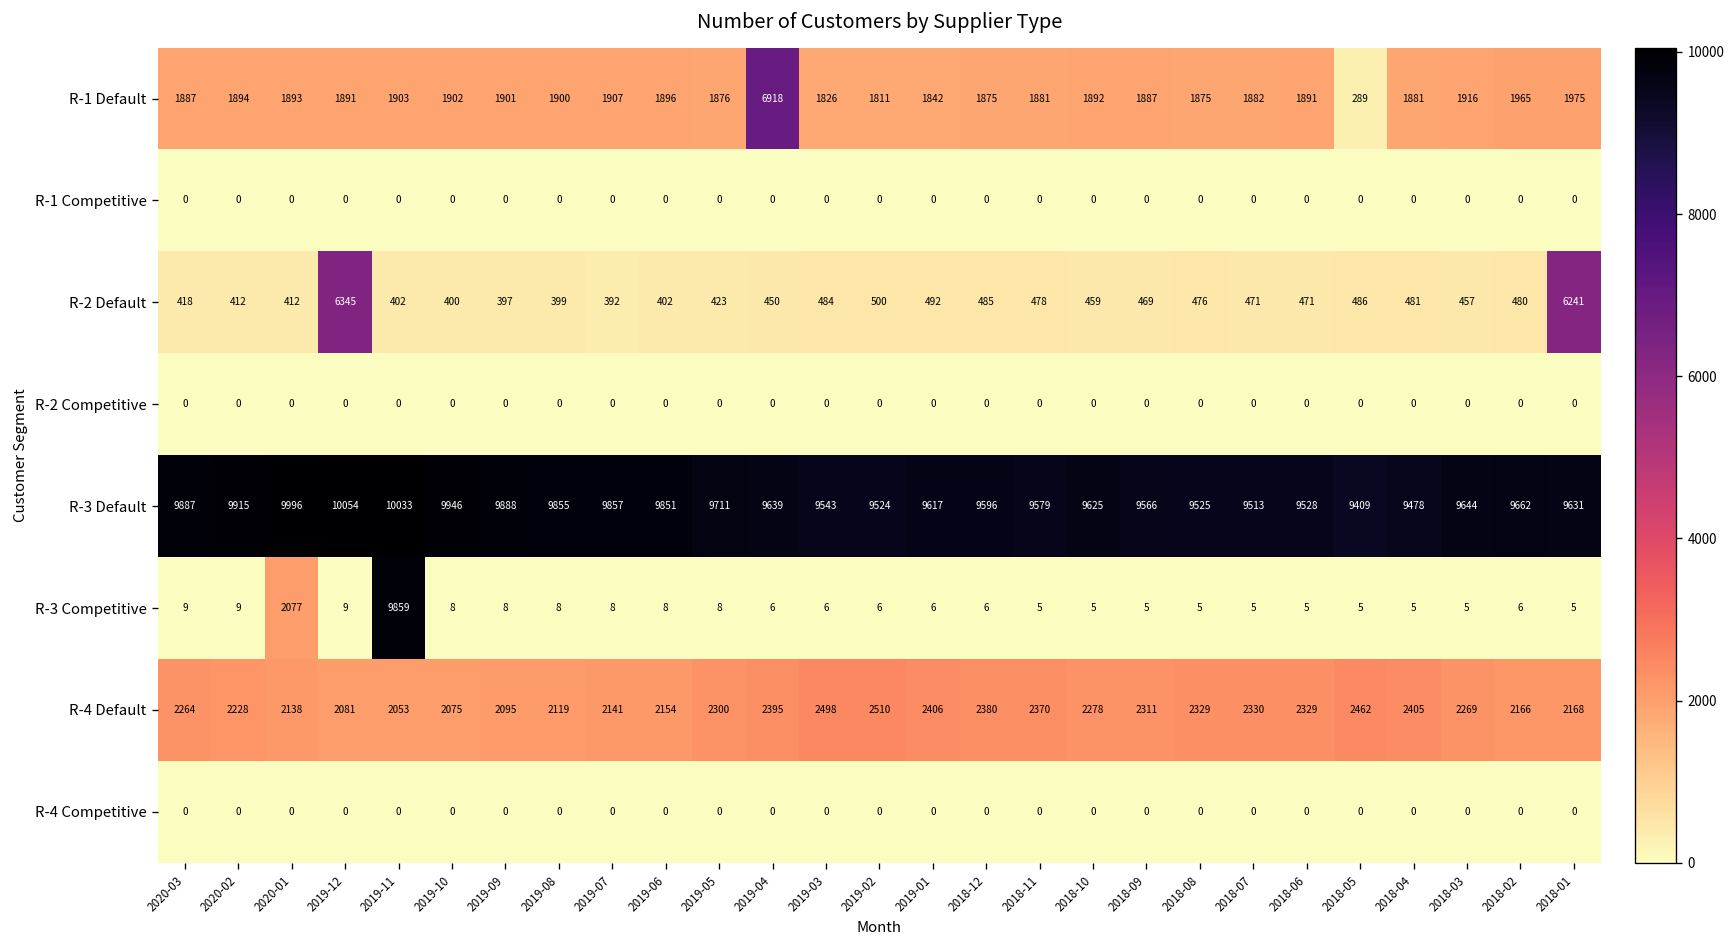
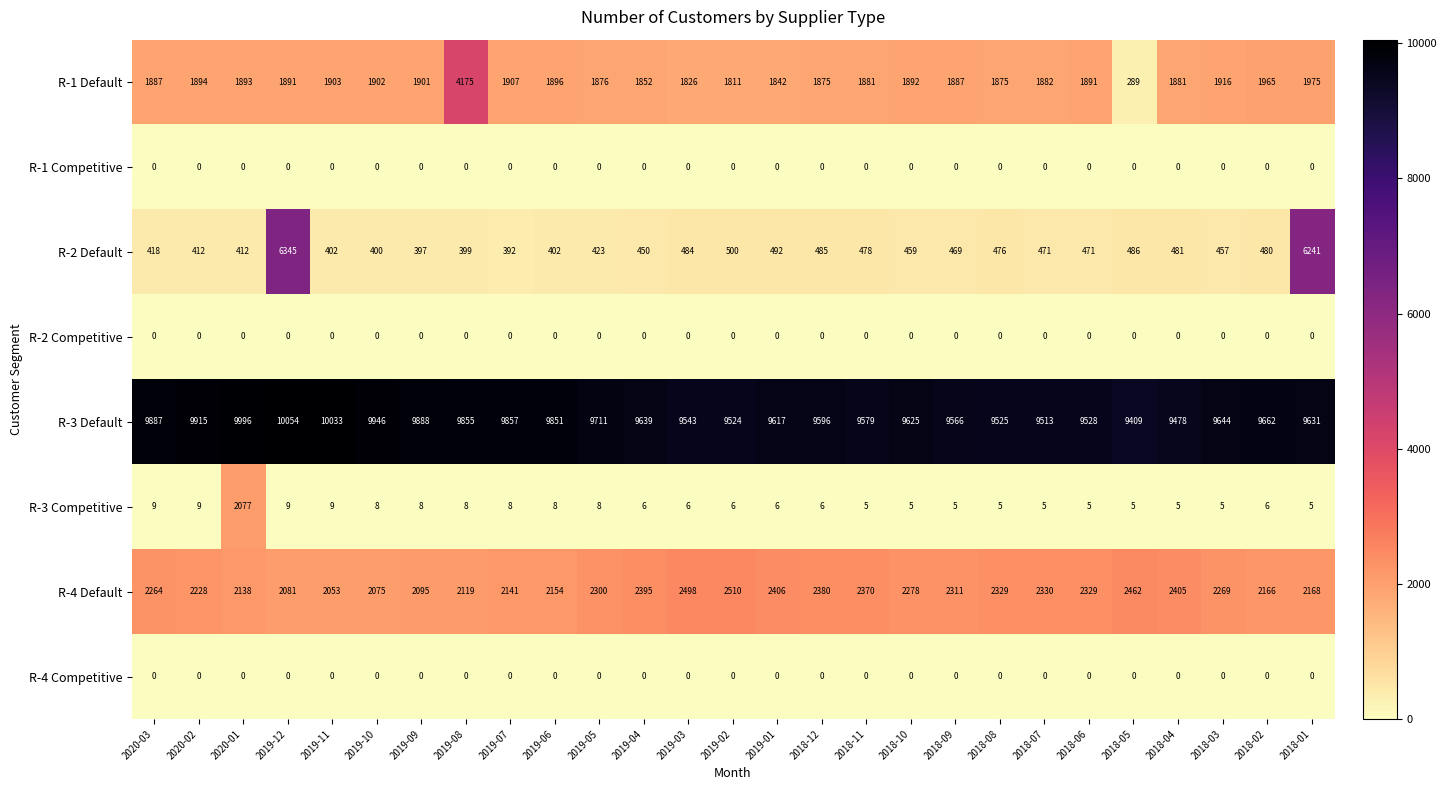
  {
    "R-1 Default": {
      "2020-03": 1887,
      "2020-02": 1894,
      "2020-01": 1893,
      "2019-12": 1891,
      "2019-11": 1903,
      "2019-10": 1902,
      "2019-09": 1901,
-     "2019-08": 1900,
+     "2019-08": 4175,
      "2019-07": 1907,
      "2019-06": 1896,
      "2019-05": 1876,
-     "2019-04": 6918,
+     "2019-04": 1852,
      "2019-03": 1826,
      "2019-02": 1811,
      "2019-01": 1842,
      "2018-12": 1875,
      "2018-11": 1881,
      "2018-10": 1892,
      "2018-09": 1887,
      "2018-08": 1875,
      "2018-07": 1882,
      "2018-06": 1891,
      "2018-05": 289,
      "2018-04": 1881,
      "2018-03": 1916,
      "2018-02": 1965,
      "2018-01": 1975
    },
    "R-3 Competitive": {
      "2020-03": 9,
      "2020-02": 9,
      "2020-01": 2077,
      "2019-12": 9,
-     "2019-11": 9859,
+     "2019-11": 9,
      "2019-10": 8,
      "2019-09": 8,
      "2019-08": 8,
      "2019-07": 8,
      "2019-06": 8,
      "2019-05": 8,
      "2019-04": 6,
      "2019-03": 6,
      "2019-02": 6,
      "2019-01": 6,
      "2018-12": 6,
      "2018-11": 5,
      "2018-10": 5,
      "2018-09": 5,
      "2018-08": 5,
      "2018-07": 5,
      "2018-06": 5,
      "2018-05": 5,
      "2018-04": 5,
      "2018-03": 5,
      "2018-02": 6,
      "2018-01": 5
    }
  }
